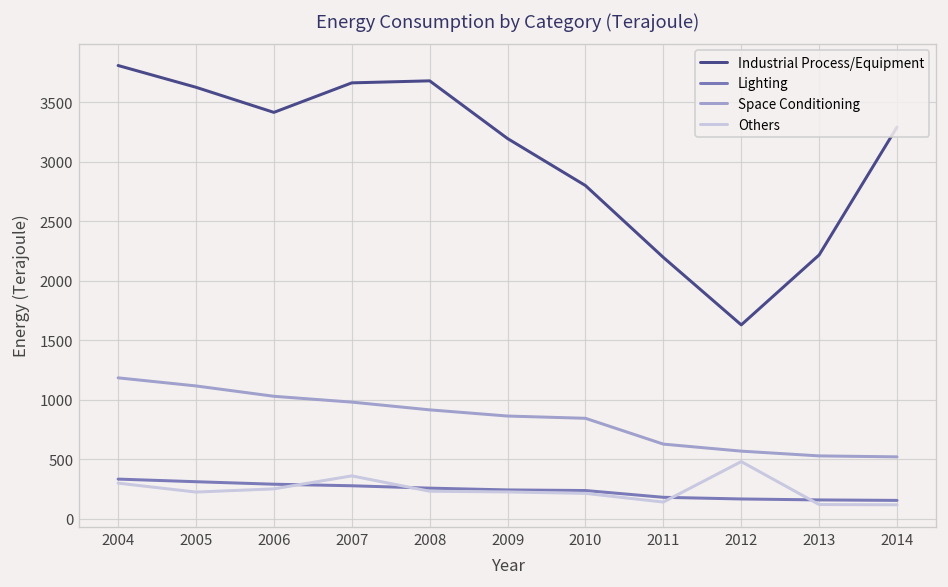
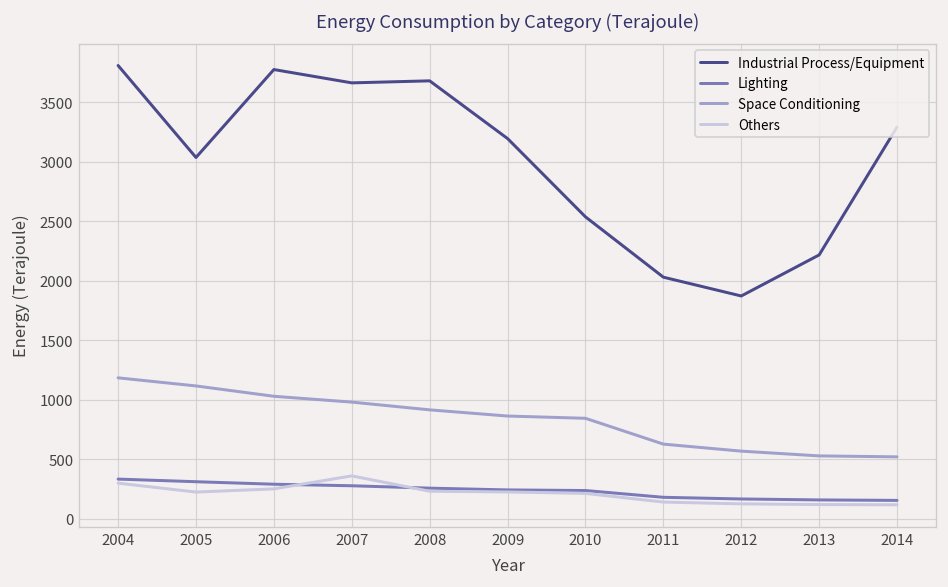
  {
    "Industrial Process/Equipment": {
      "2004": 3800,
-     "2005": 3600,
-     "2006": 3400,
+     "2005": 3000,
+     "2006": 3800,
      "2007": 3700,
      "2008": 3700,
      "2009": 3200,
-     "2010": 2800,
-     "2011": 2200,
-     "2012": 1600,
+     "2010": 2500,
+     "2011": 2000,
+     "2012": 1900,
      "2013": 2200
    },
    "Others": {
      "2004": 300,
      "2005": 200,
      "2006": 300,
      "2007": 400,
      "2008": 200,
      "2011": 100,
-     "2012": 500,
+     "2012": 100,
      "2013": 100,
      "2014": 100
    }
  }
